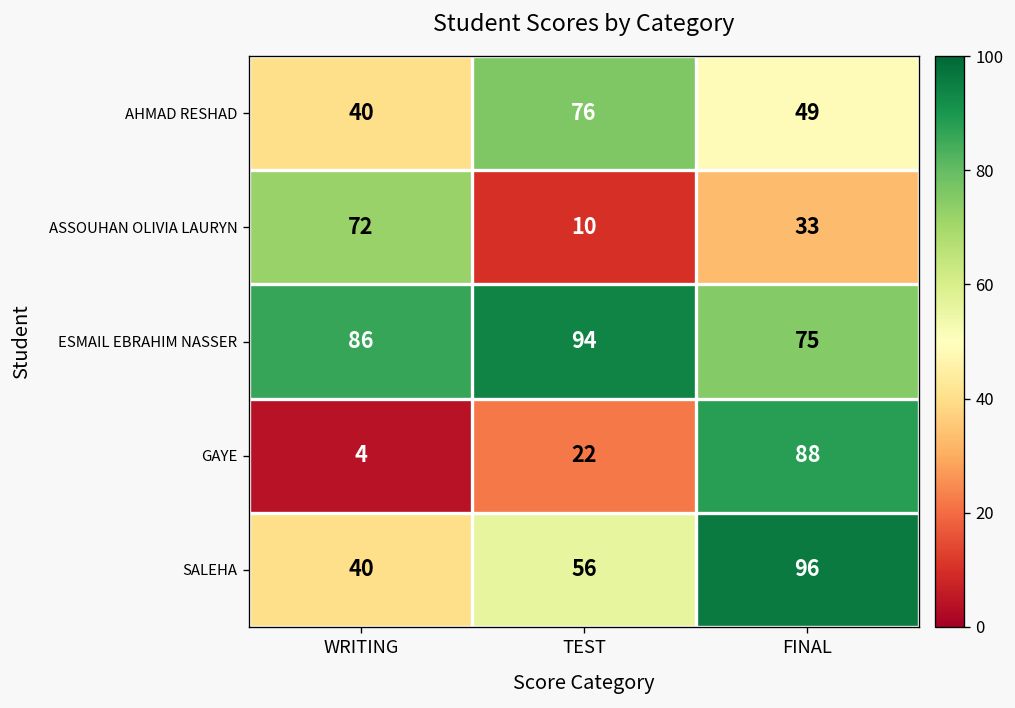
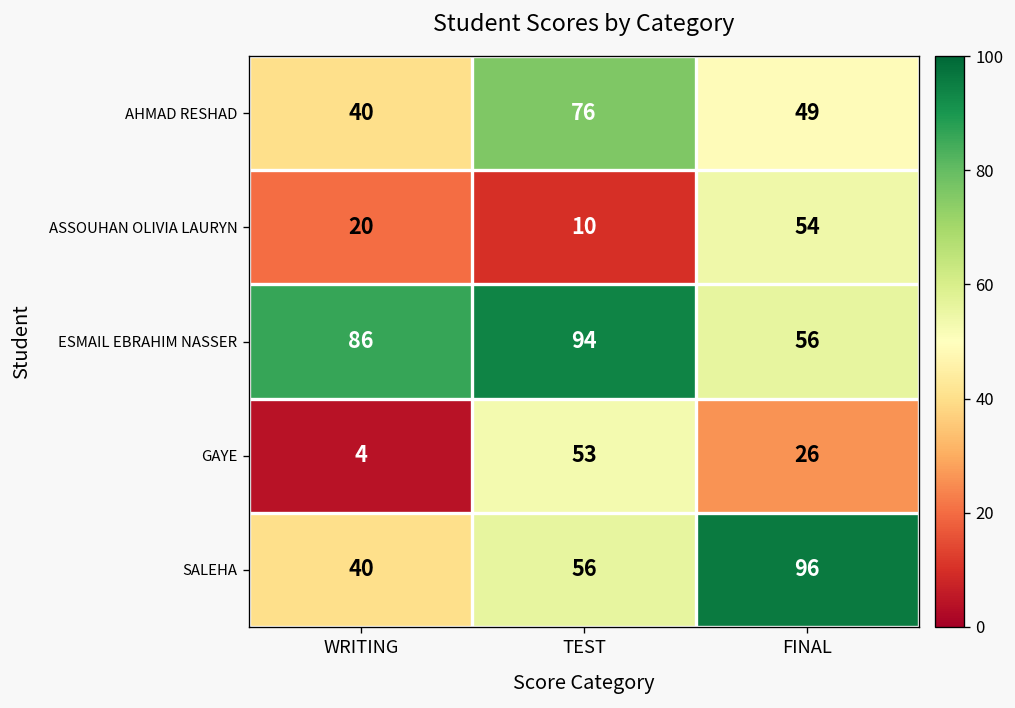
  {
    "AHMAD RESHAD": {
      "WRITING": 40,
      "TEST": 76,
      "FINAL": 49
    },
    "ASSOUHAN OLIVIA LAURYN": {
-     "WRITING": 72,
+     "WRITING": 20,
      "TEST": 10,
-     "FINAL": 33
+     "FINAL": 54
    },
    "ESMAIL EBRAHIM NASSER": {
      "WRITING": 86,
      "TEST": 94,
-     "FINAL": 75
+     "FINAL": 56
    },
    "GAYE": {
      "WRITING": 4,
-     "TEST": 22,
-     "FINAL": 88
+     "TEST": 53,
+     "FINAL": 26
    },
    "SALEHA": {
      "WRITING": 40,
      "TEST": 56,
      "FINAL": 96
    }
  }
